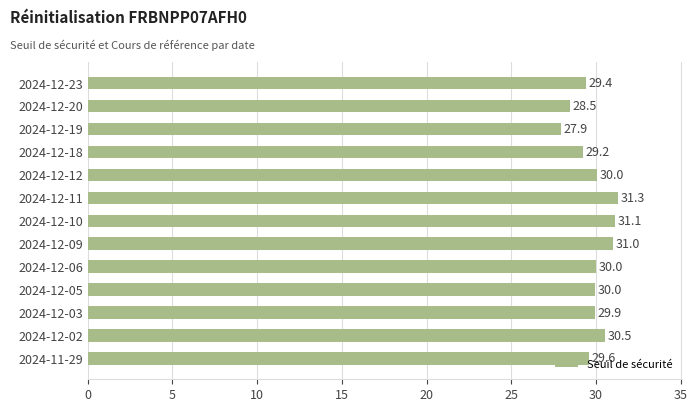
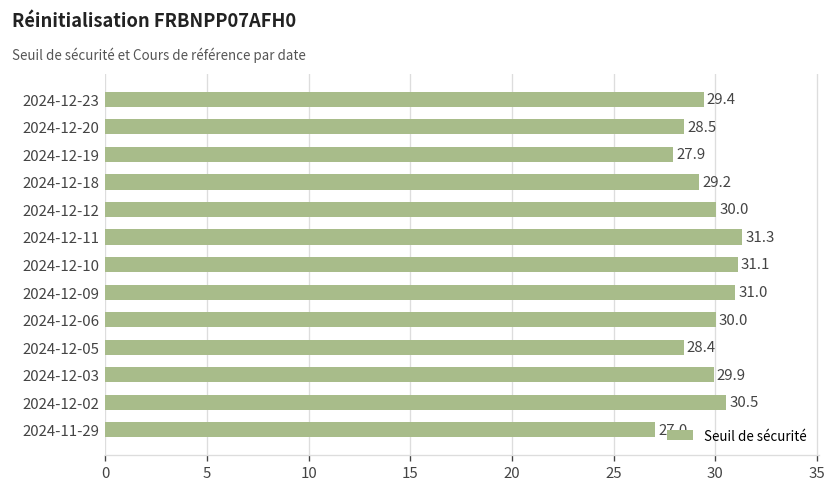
  {
    "2024-12-23": 29.4,
    "2024-12-20": 28.5,
    "2024-12-19": 27.9,
    "2024-12-18": 29.2,
    "2024-12-12": 30.0,
    "2024-12-11": 31.3,
    "2024-12-10": 31.1,
    "2024-12-09": 31.0,
    "2024-12-06": 30.0,
-   "2024-12-05": 30.0,
+   "2024-12-05": 28.4,
    "2024-12-03": 29.9,
    "2024-12-02": 30.5,
-   "2024-11-29": 29.6
+   "2024-11-29": 27.0
  }
